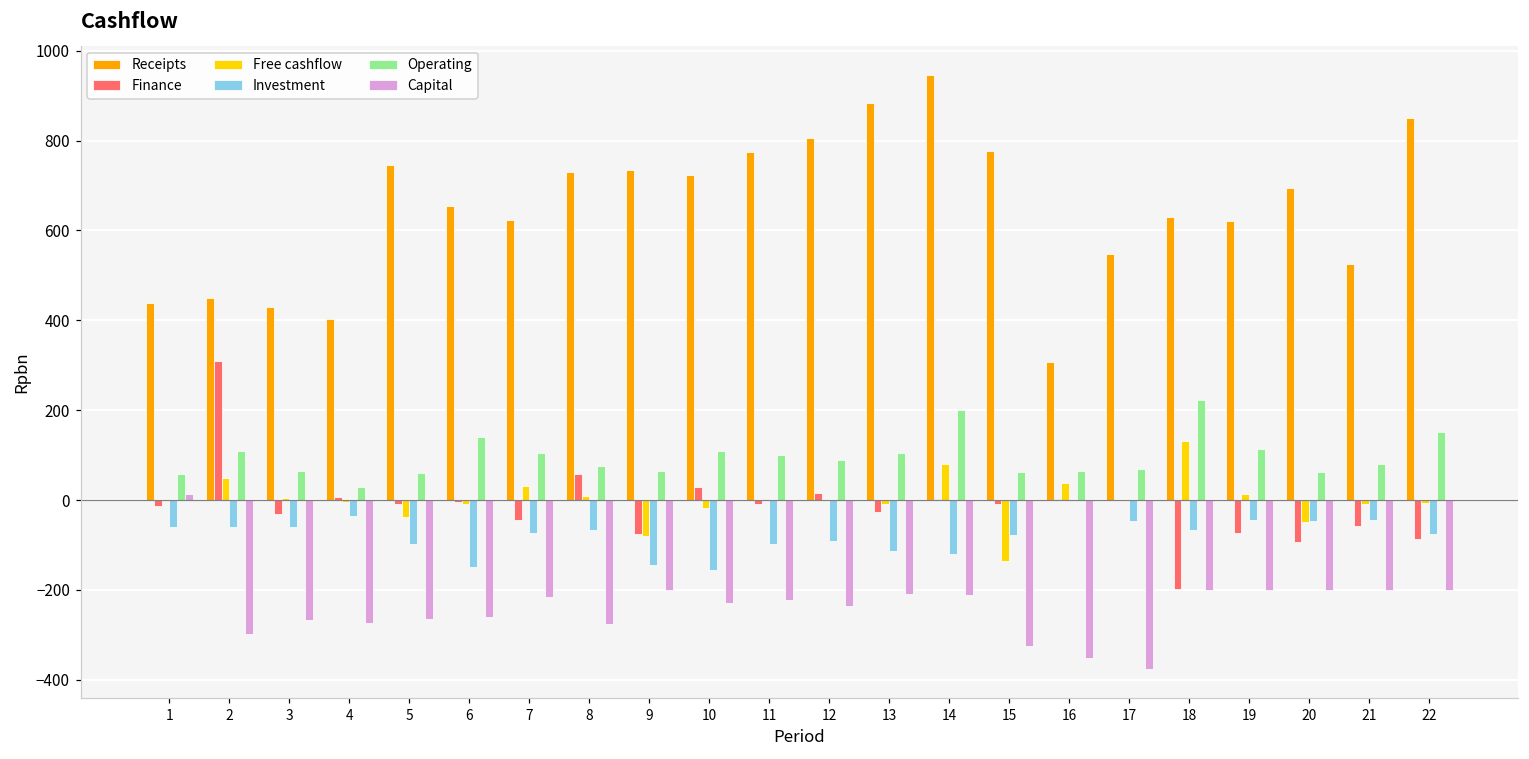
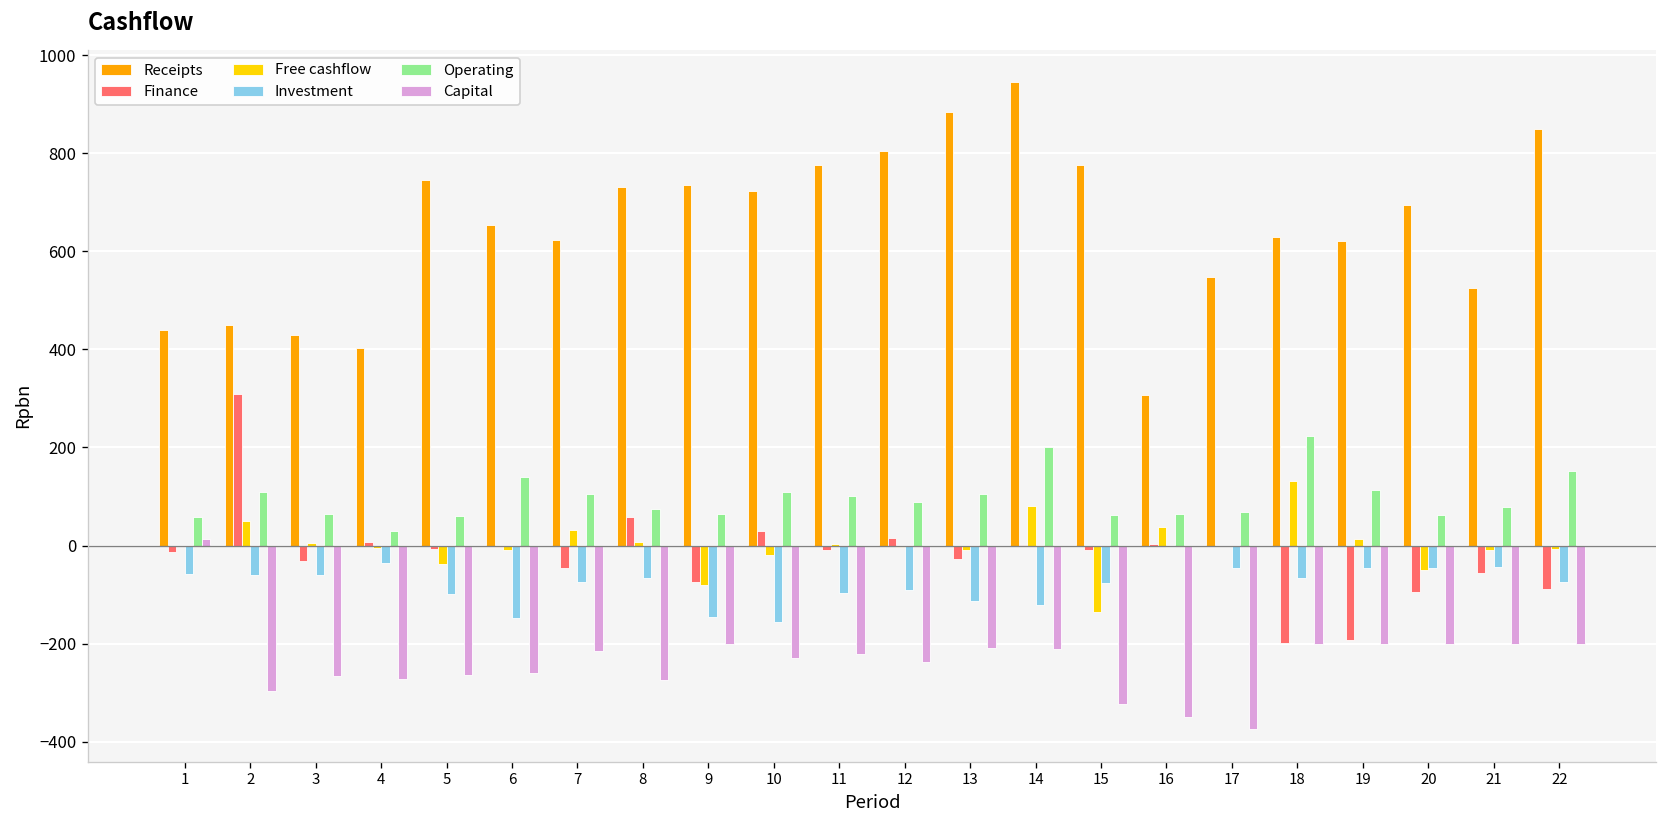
  {
    "Finance": {
      "1": -10,
      "2": 310,
      "3": -30,
      "4": 10,
      "5": -10,
      "7": -50,
      "8": 60,
      "9": -80,
      "10": 30,
      "11": -10,
      "12": 20,
      "13": -30,
      "15": -10,
      "17": 0,
      "18": -200,
-     "19": -70,
+     "19": -190,
      "20": -90,
      "21": -60,
      "22": -90
    },
    "Investment": {
      "1": -60,
      "2": -60,
      "3": -60,
      "4": -40,
      "5": -100,
      "6": -150,
      "7": -70,
      "8": -70,
      "9": -150,
      "10": -160,
      "11": -100,
      "12": -90,
      "13": -110,
      "14": -120,
      "15": -80,
      "17": -50,
      "18": -70,
      "19": -50,
      "20": -50,
      "21": -40,
      "22": -70
    },
    "Operating": {
      "1": 60,
      "2": 110,
      "3": 70,
      "4": 30,
      "5": 60,
      "6": 140,
      "7": 110,
      "8": 80,
      "9": 60,
      "10": 110,
      "11": 100,
      "12": 90,
      "13": 110,
      "14": 200,
      "15": 60,
      "16": 70,
      "17": 70,
      "18": 220,
      "19": 110,
      "20": 60,
      "21": 80,
      "22": 150
    },
    "Capital": {
      "1": 10,
      "2": -300,
      "3": -270,
      "4": -270,
      "5": -270,
      "6": -260,
      "7": -220,
      "8": -280,
      "9": -200,
      "10": -230,
      "11": -220,
      "12": -240,
      "13": -210,
      "14": -210,
      "15": -320,
      "16": -350,
      "17": -370,
      "18": -200,
      "19": -200,
      "20": -200,
      "21": -200,
      "22": -200
    }
  }
